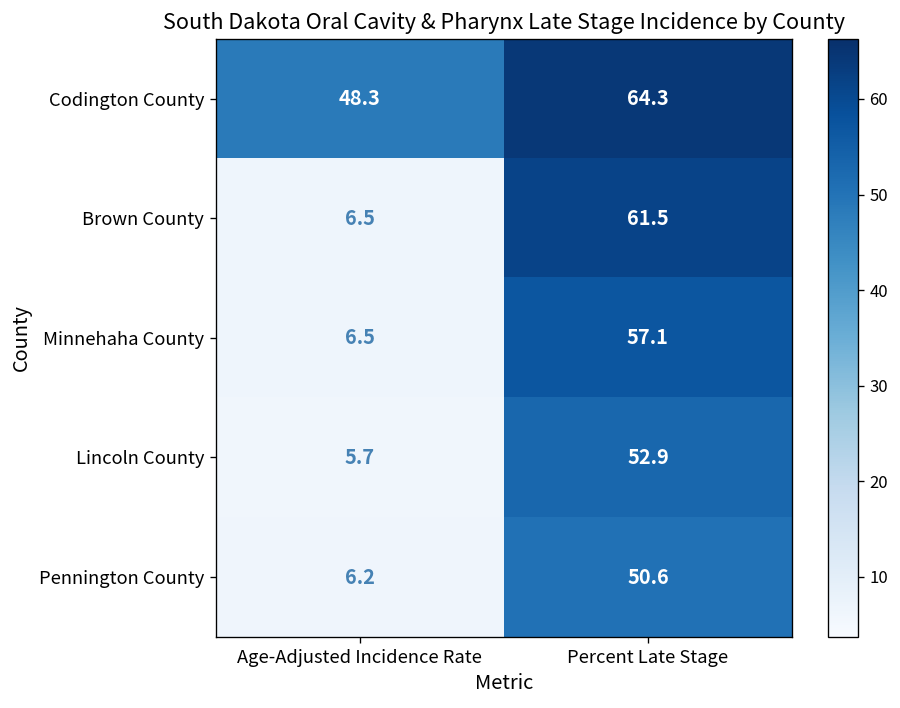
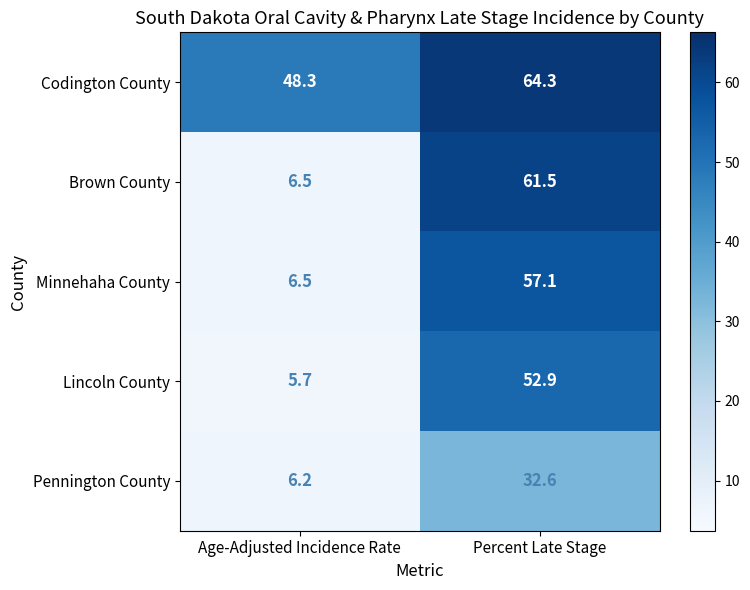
  {
    "Codington County": {
      "Age-Adjusted Incidence Rate": 48.3,
      "Percent Late Stage": 64.3
    },
    "Brown County": {
      "Age-Adjusted Incidence Rate": 6.5,
      "Percent Late Stage": 61.5
    },
    "Minnehaha County": {
      "Age-Adjusted Incidence Rate": 6.5,
      "Percent Late Stage": 57.1
    },
    "Lincoln County": {
      "Age-Adjusted Incidence Rate": 5.7,
      "Percent Late Stage": 52.9
    },
    "Pennington County": {
      "Age-Adjusted Incidence Rate": 6.2,
-     "Percent Late Stage": 50.6
+     "Percent Late Stage": 32.6
    }
  }
